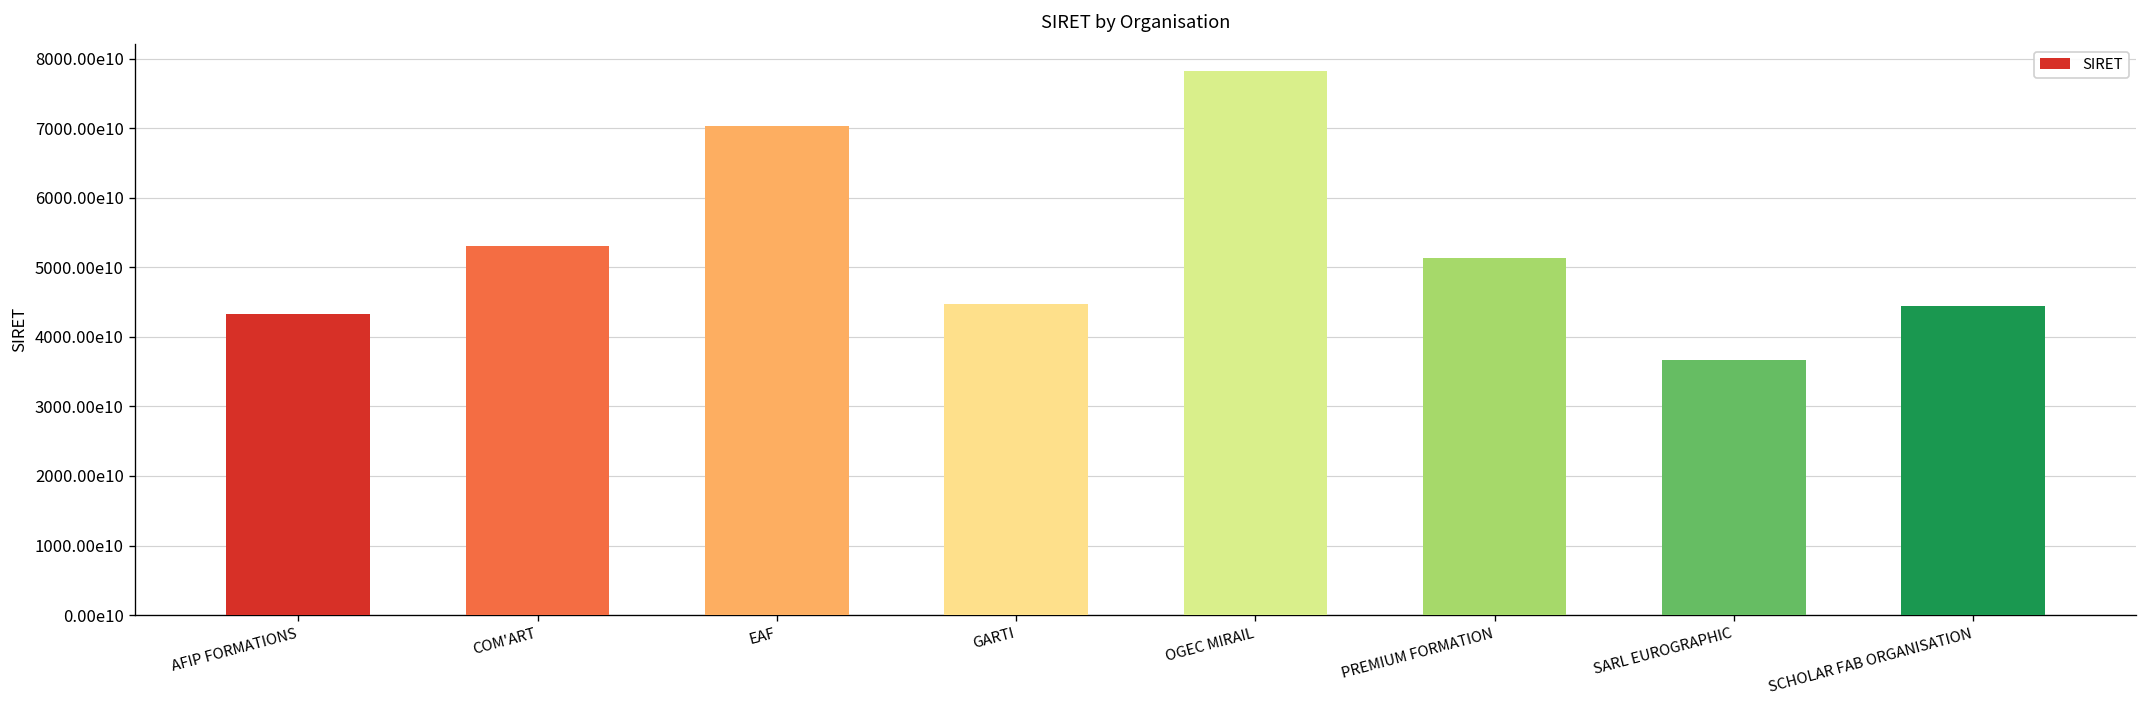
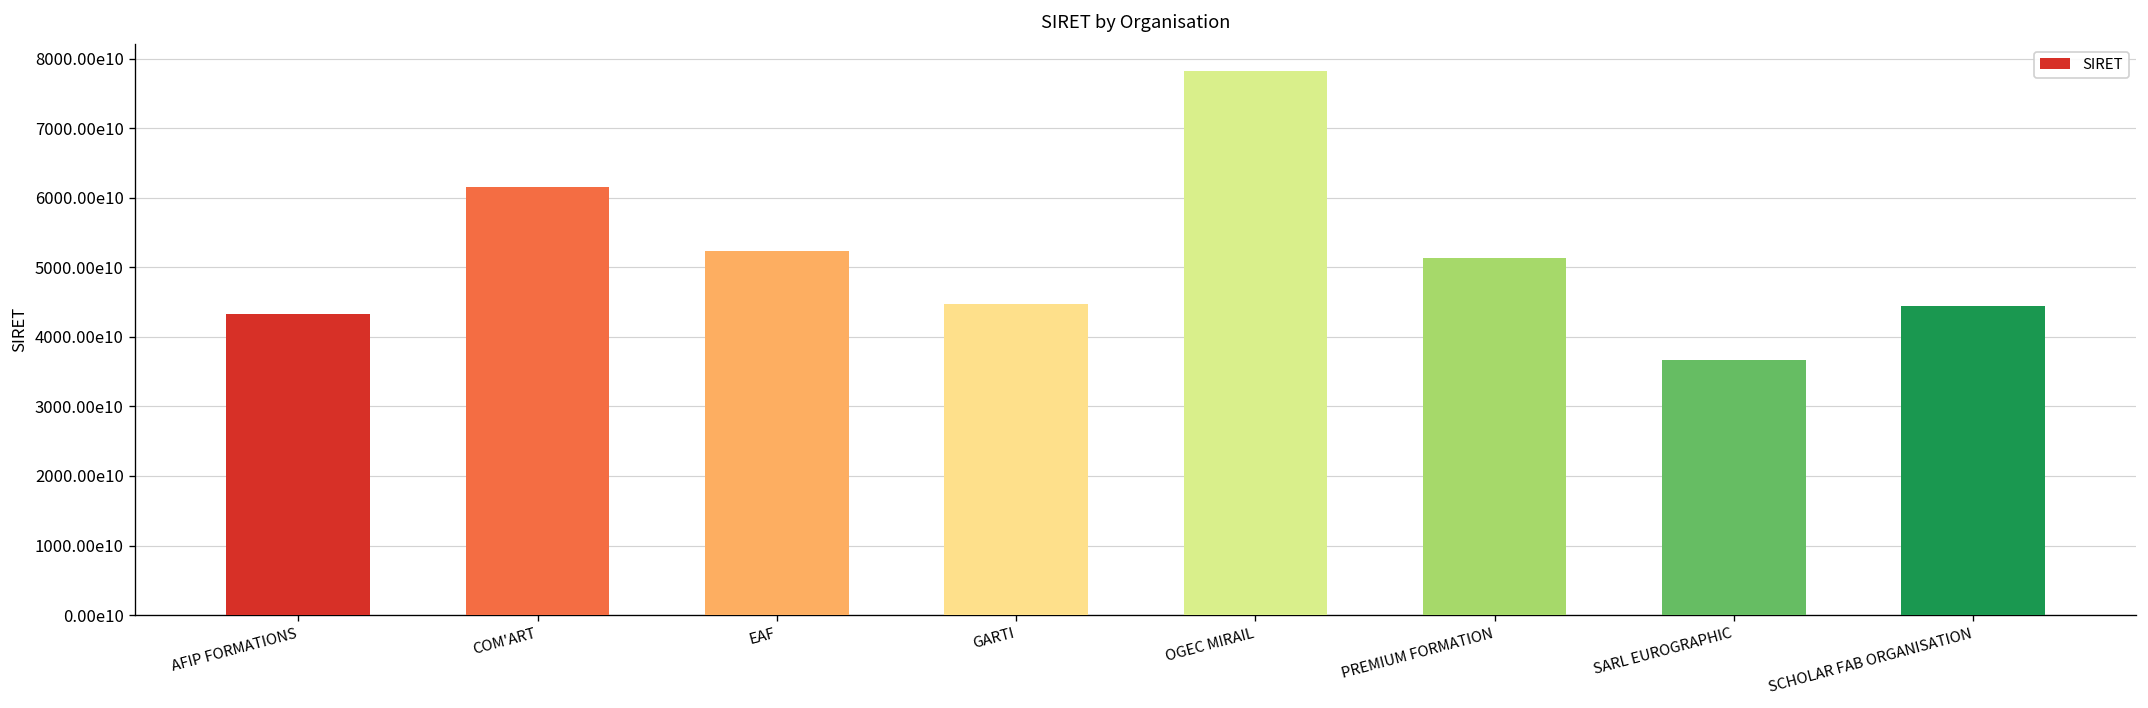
  {
    "AFIP FORMATIONS": 43000000000000,
-   "COM'ART": 53000000000000,
-   "EAF": 70000000000000,
+   "COM'ART": 62000000000000,
+   "EAF": 52000000000000,
    "GARTI": 45000000000000,
    "OGEC MIRAIL": 78000000000000,
    "PREMIUM FORMATION": 51000000000000,
    "SARL EUROGRAPHIC": 37000000000000,
    "SCHOLAR FAB ORGANISATION": 44000000000000
  }
